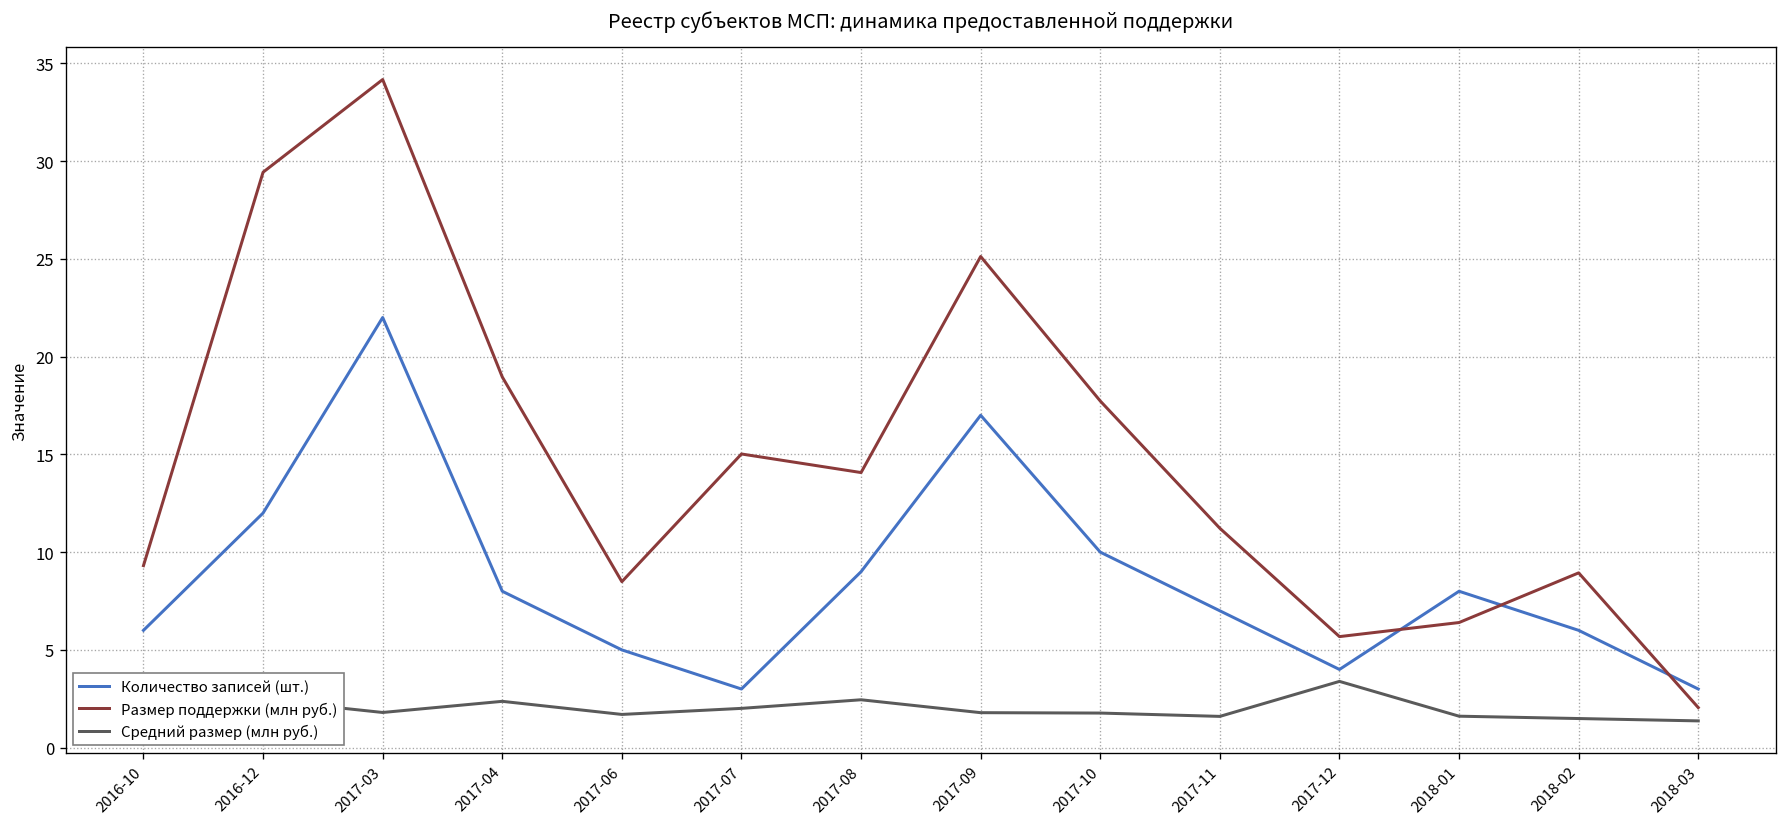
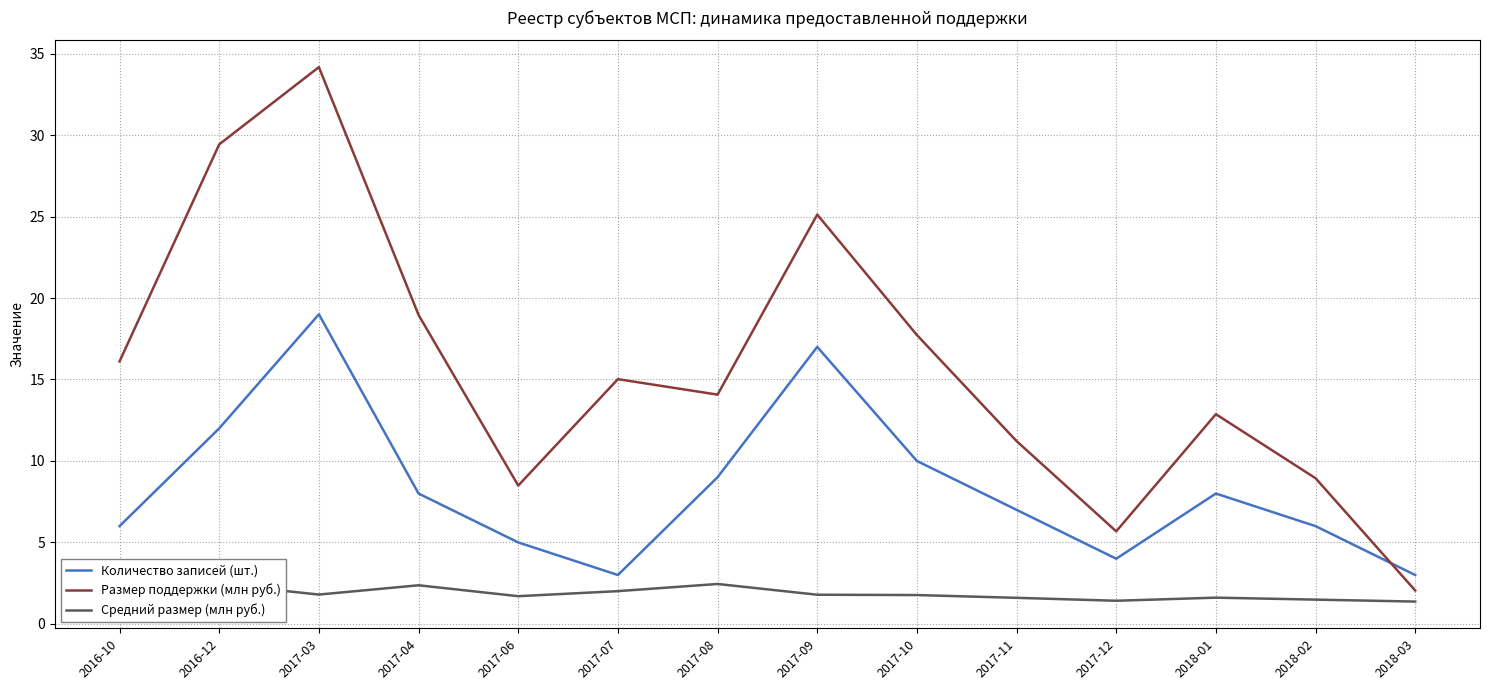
  {
    "Количество записей (шт.)": {
      "2016-10": 6,
      "2016-12": 12,
-     "2017-03": 22,
+     "2017-03": 19,
      "2017-04": 8,
      "2017-06": 5,
      "2017-07": 3,
      "2017-08": 9,
      "2017-09": 17,
      "2017-10": 10,
      "2017-11": 7,
      "2017-12": 4,
      "2018-01": 8,
      "2018-02": 6,
      "2018-03": 3
    },
    "Размер поддержки (млн руб.)": {
-     "2016-10": 9.3,
+     "2016-10": 16.1,
      "2016-12": 29.4,
      "2017-03": 34.2,
      "2017-04": 19.0,
      "2017-06": 8.5,
      "2017-07": 15.0,
      "2017-08": 14.1,
      "2017-09": 25.1,
      "2017-10": 17.7,
      "2017-11": 11.2,
      "2017-12": 5.7,
-     "2018-01": 6.4,
+     "2018-01": 12.9,
      "2018-02": 8.9,
      "2018-03": 2.1
    },
    "Средний размер (млн руб.)": {
      "2017-03": 1.8,
      "2017-04": 2.4,
      "2017-06": 1.7,
      "2017-07": 2.0,
      "2017-08": 2.5,
      "2017-09": 1.8,
      "2017-10": 1.8,
      "2017-11": 1.6,
-     "2017-12": 3.4,
+     "2017-12": 1.4,
      "2018-01": 1.6,
      "2018-02": 1.5,
      "2018-03": 1.4
    }
  }
